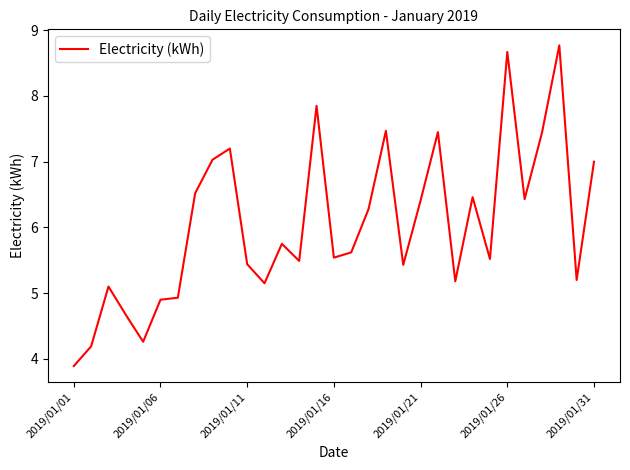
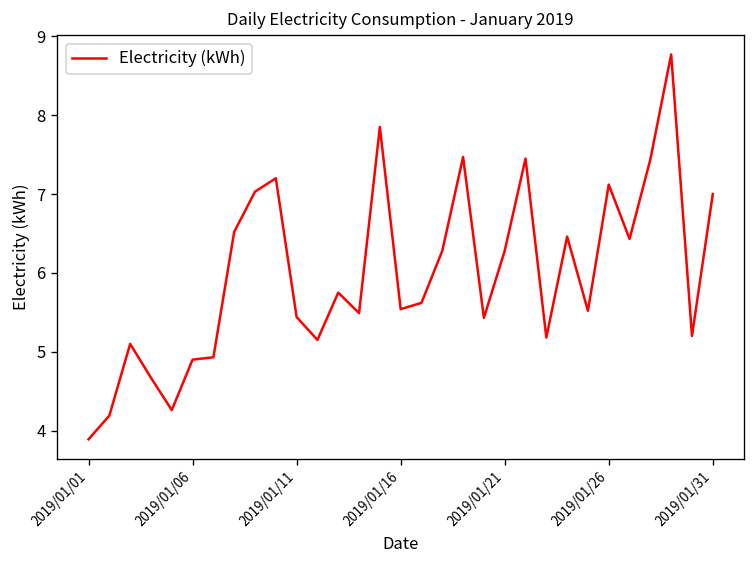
  {
    "2019/01/01": 3.9,
    "2019/01/06": 4.9,
    "2019/01/11": 5.4,
    "2019/01/16": 5.5,
-   "2019/01/21": 6.4,
-   "2019/01/26": 8.7,
+   "2019/01/21": 6.3,
+   "2019/01/26": 7.1,
    "2019/01/31": 7.0
  }
